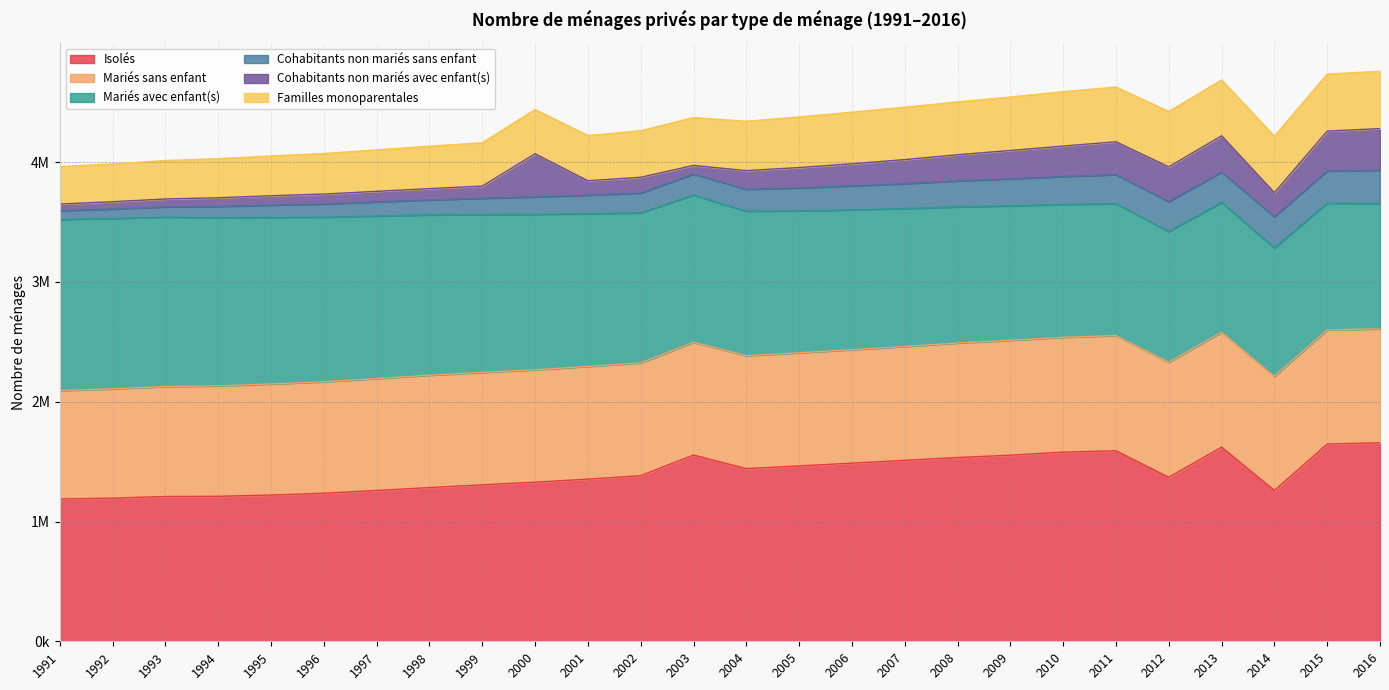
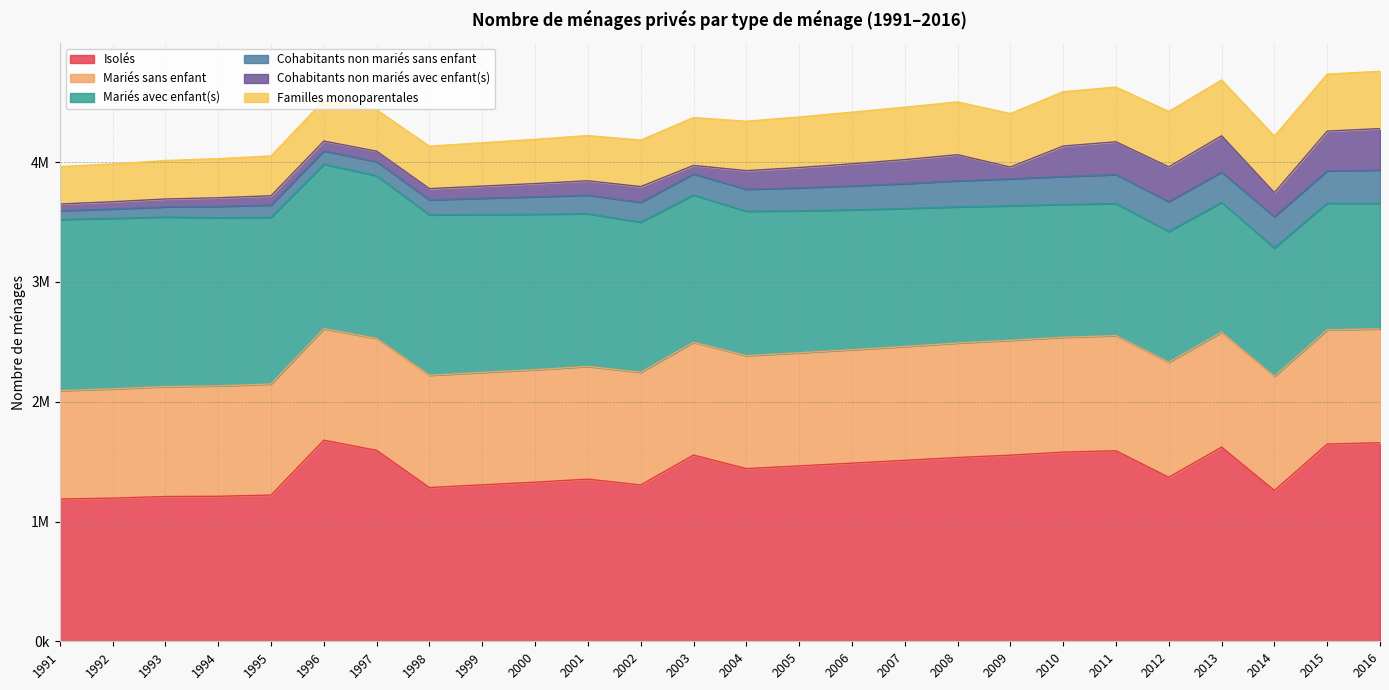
  {
    "Isolés": {
      "1991": 1190000,
      "1992": 1200000,
      "1993": 1210000,
      "1994": 1210000,
      "1995": 1220000,
-     "1996": 1240000,
-     "1997": 1260000,
+     "1996": 1680000,
+     "1997": 1590000,
      "1998": 1280000,
      "1999": 1310000,
      "2000": 1330000,
      "2001": 1350000,
-     "2002": 1380000,
+     "2002": 1300000,
      "2003": 1550000,
      "2004": 1440000,
      "2005": 1460000,
      "2006": 1490000,
      "2007": 1510000,
      "2008": 1530000,
      "2009": 1550000,
      "2010": 1580000,
      "2011": 1590000,
      "2012": 1370000,
      "2013": 1620000,
      "2014": 1260000,
      "2015": 1650000,
      "2016": 1660000
    },
    "Cohabitants non mariés avec enfant(s)": {
      "1991": 60000,
      "1992": 60000,
      "1993": 70000,
      "1994": 70000,
      "1995": 80000,
      "1996": 80000,
      "1997": 90000,
      "1998": 90000,
      "1999": 100000,
-     "2000": 360000,
+     "2000": 110000,
      "2001": 120000,
      "2002": 130000,
      "2003": 70000,
      "2004": 160000,
      "2005": 170000,
      "2006": 180000,
      "2007": 200000,
      "2008": 220000,
-     "2009": 240000,
+     "2009": 100000,
      "2010": 250000,
      "2011": 270000,
      "2012": 290000,
      "2013": 300000,
      "2014": 200000,
      "2015": 330000,
      "2016": 350000
    }
  }
